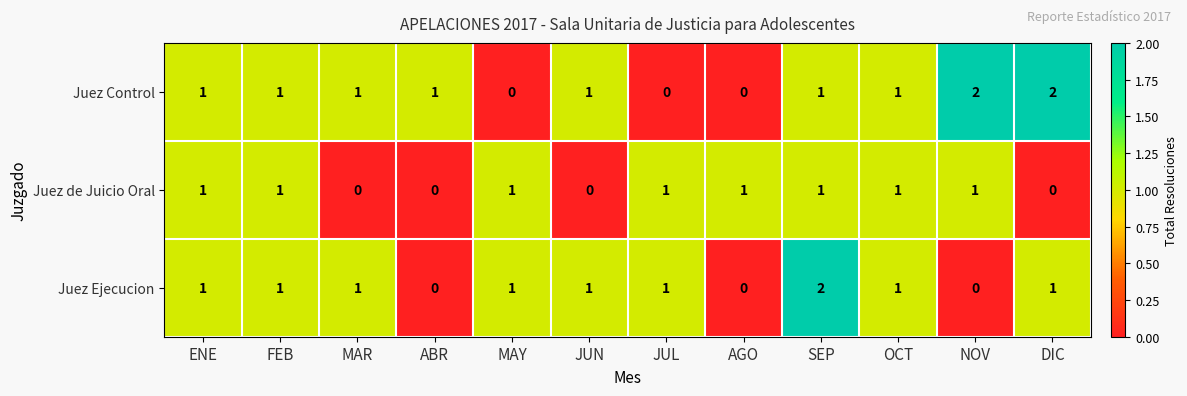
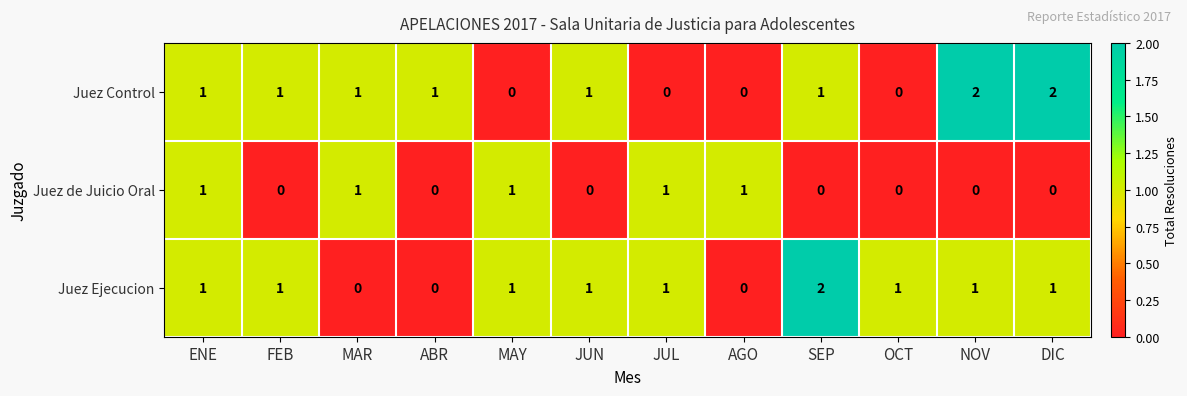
  {
    "Juez Control": {
      "ENE": 1,
      "FEB": 1,
      "MAR": 1,
      "ABR": 1,
      "MAY": 0,
      "JUN": 1,
      "JUL": 0,
      "AGO": 0,
      "SEP": 1,
-     "OCT": 1,
+     "OCT": 0,
      "NOV": 2,
      "DIC": 2
    },
    "Juez de Juicio Oral": {
      "ENE": 1,
-     "FEB": 1,
-     "MAR": 0,
+     "FEB": 0,
+     "MAR": 1,
      "ABR": 0,
      "MAY": 1,
      "JUN": 0,
      "JUL": 1,
      "AGO": 1,
-     "SEP": 1,
-     "OCT": 1,
-     "NOV": 1,
+     "SEP": 0,
+     "OCT": 0,
+     "NOV": 0,
      "DIC": 0
    },
    "Juez Ejecucion": {
      "ENE": 1,
      "FEB": 1,
-     "MAR": 1,
+     "MAR": 0,
      "ABR": 0,
      "MAY": 1,
      "JUN": 1,
      "JUL": 1,
      "AGO": 0,
      "SEP": 2,
      "OCT": 1,
-     "NOV": 0,
+     "NOV": 1,
      "DIC": 1
    }
  }
